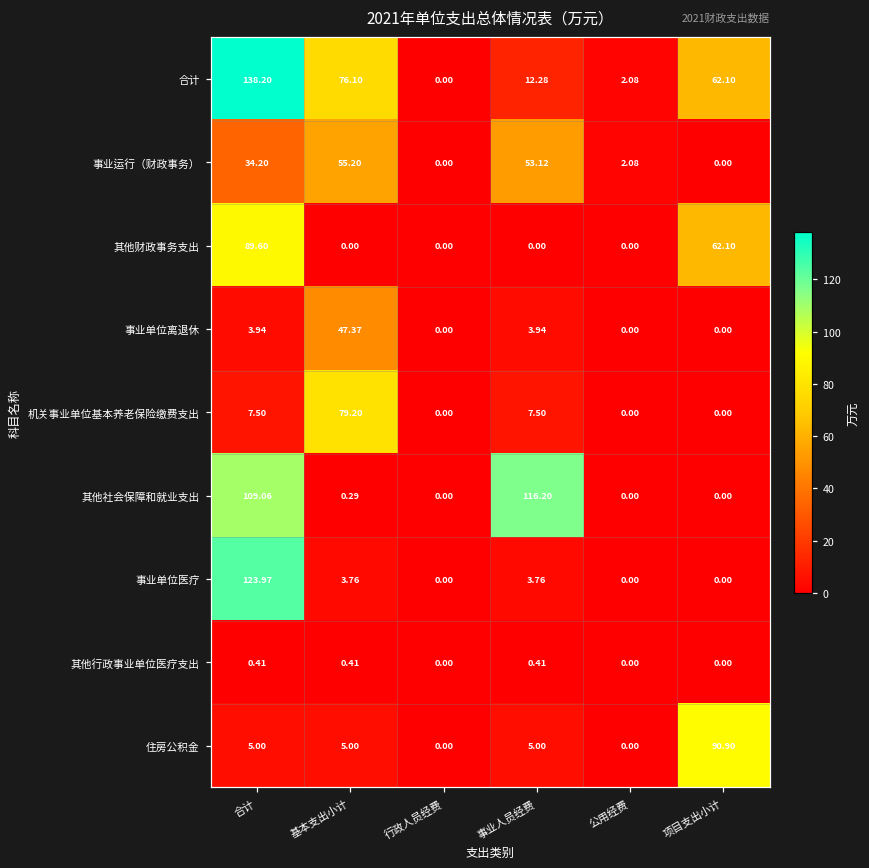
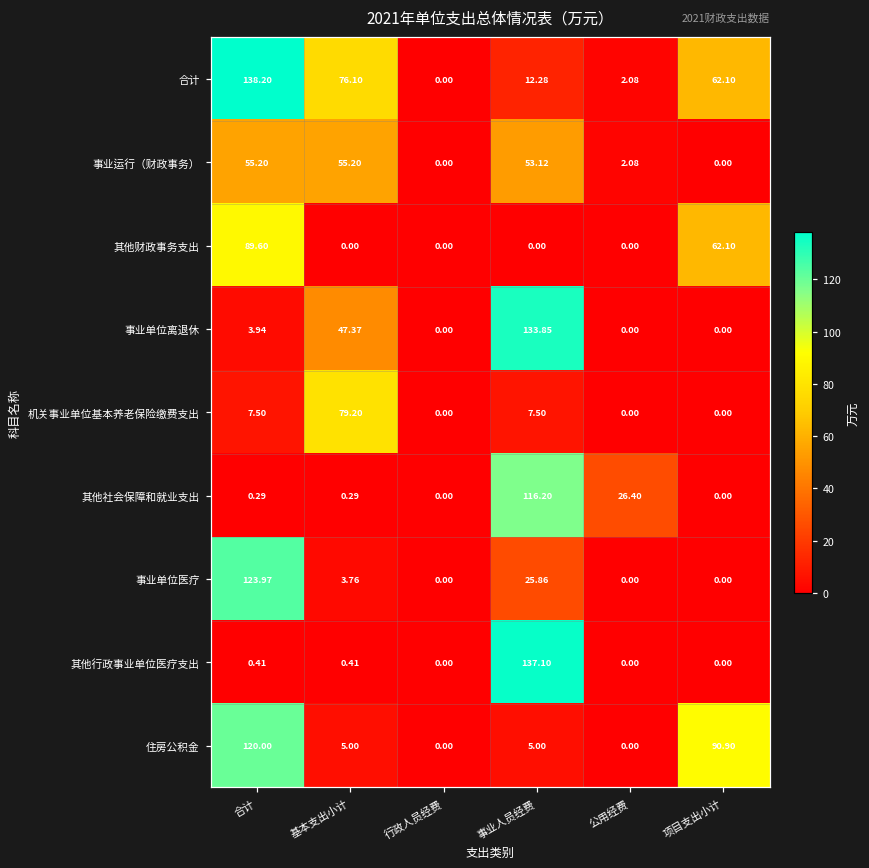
  {
    "合计": {
      "合计": 138.20,
      "基本支出小计": 76.10,
      "行政人员经费": 0.00,
      "事业人员经费": 12.28,
      "公用经费": 2.08,
      "项目支出小计": 62.10
    },
    "事业运行（财政事务）": {
-     "合计": 34.20,
+     "合计": 55.20,
      "基本支出小计": 55.20,
      "行政人员经费": 0.00,
      "事业人员经费": 53.12,
      "公用经费": 2.08,
      "项目支出小计": 0.00
    },
    "其他财政事务支出": {
      "合计": 89.60,
      "基本支出小计": 0.00,
      "行政人员经费": 0.00,
      "事业人员经费": 0.00,
      "公用经费": 0.00,
      "项目支出小计": 62.10
    },
    "事业单位离退休": {
      "合计": 3.94,
      "基本支出小计": 47.37,
      "行政人员经费": 0.00,
-     "事业人员经费": 3.94,
+     "事业人员经费": 133.85,
      "公用经费": 0.00,
      "项目支出小计": 0.00
    },
    "机关事业单位基本养老保险缴费支出": {
      "合计": 7.50,
      "基本支出小计": 79.20,
      "行政人员经费": 0.00,
      "事业人员经费": 7.50,
      "公用经费": 0.00,
      "项目支出小计": 0.00
    },
    "其他社会保障和就业支出": {
-     "合计": 109.06,
+     "合计": 0.29,
      "基本支出小计": 0.29,
      "行政人员经费": 0.00,
      "事业人员经费": 116.20,
-     "公用经费": 0.00,
+     "公用经费": 26.40,
      "项目支出小计": 0.00
    },
    "事业单位医疗": {
      "合计": 123.97,
      "基本支出小计": 3.76,
      "行政人员经费": 0.00,
-     "事业人员经费": 3.76,
+     "事业人员经费": 25.86,
      "公用经费": 0.00,
      "项目支出小计": 0.00
    },
    "其他行政事业单位医疗支出": {
      "合计": 0.41,
      "基本支出小计": 0.41,
      "行政人员经费": 0.00,
-     "事业人员经费": 0.41,
+     "事业人员经费": 137.10,
      "公用经费": 0.00,
      "项目支出小计": 0.00
    },
    "住房公积金": {
-     "合计": 5.00,
+     "合计": 120.00,
      "基本支出小计": 5.00,
      "行政人员经费": 0.00,
      "事业人员经费": 5.00,
      "公用经费": 0.00,
      "项目支出小计": 90.90
    }
  }
